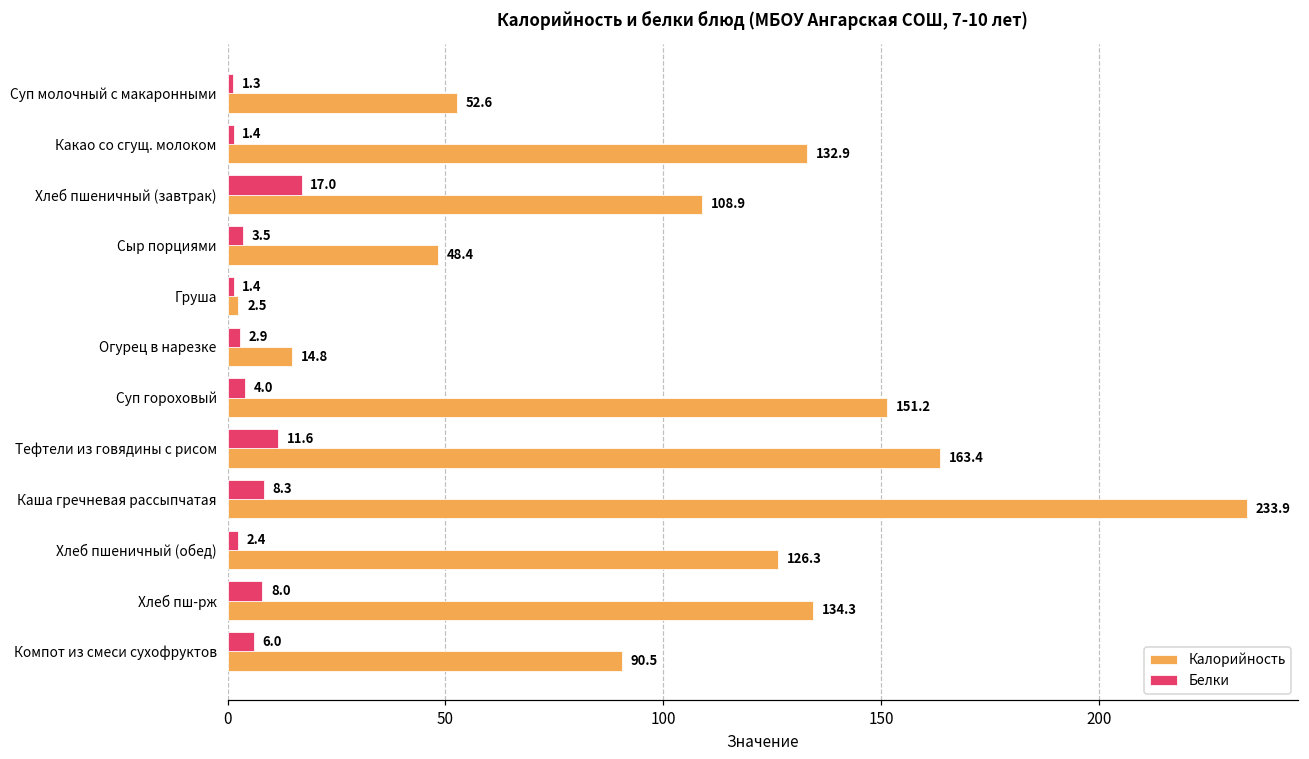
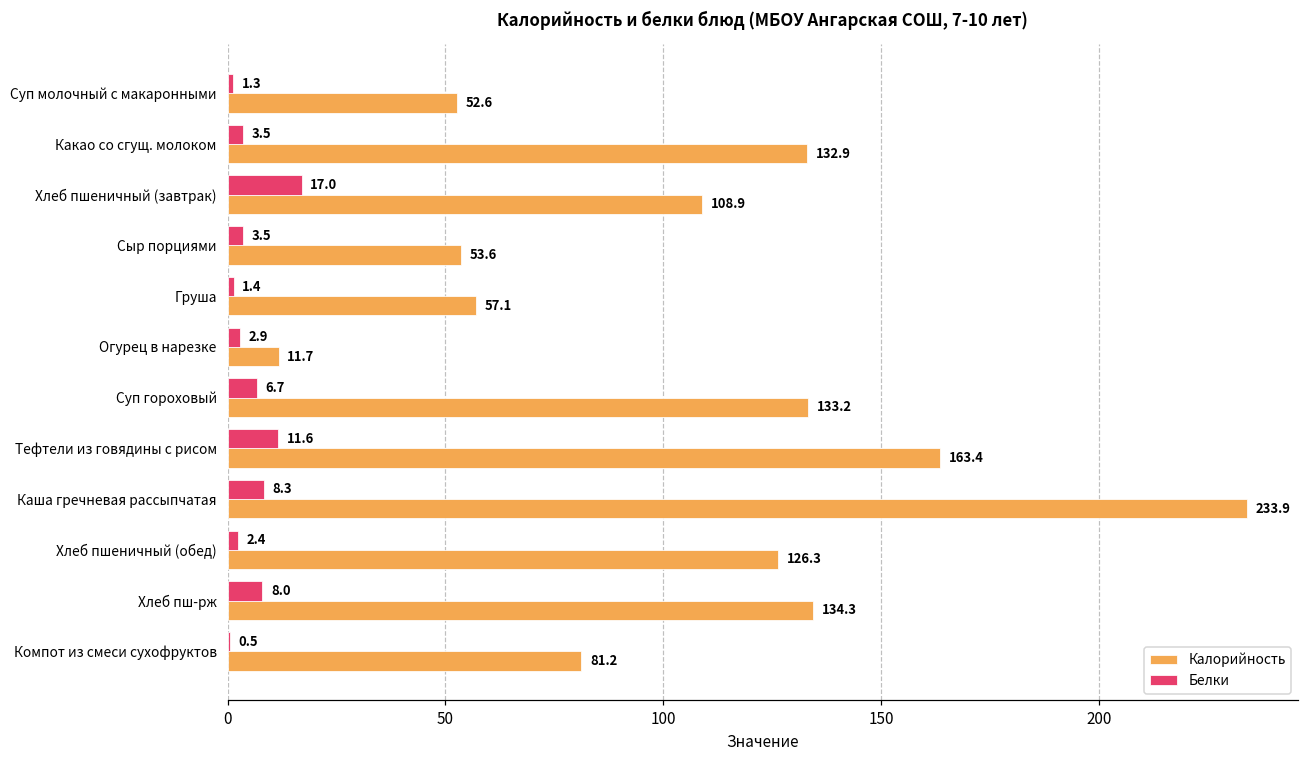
  {
    "Калорийность": {
      "Суп молочный с макаронными": 52.6,
      "Какао со сгущ. молоком": 132.9,
      "Хлеб пшеничный (завтрак)": 108.9,
-     "Сыр порциями": 48.4,
-     "Груша": 2.5,
-     "Огурец в нарезке": 14.8,
-     "Суп гороховый": 151.2,
+     "Сыр порциями": 53.6,
+     "Груша": 57.1,
+     "Огурец в нарезке": 11.7,
+     "Суп гороховый": 133.2,
      "Тефтели из говядины с рисом": 163.4,
      "Каша гречневая рассыпчатая": 233.9,
      "Хлеб пшеничный (обед)": 126.3,
      "Хлеб пш-рж": 134.3,
-     "Компот из смеси сухофруктов": 90.5
+     "Компот из смеси сухофруктов": 81.2
    },
    "Белки": {
      "Суп молочный с макаронными": 1.3,
-     "Какао со сгущ. молоком": 1.4,
+     "Какао со сгущ. молоком": 3.5,
      "Хлеб пшеничный (завтрак)": 17.0,
      "Сыр порциями": 3.5,
      "Груша": 1.4,
      "Огурец в нарезке": 2.9,
-     "Суп гороховый": 4.0,
+     "Суп гороховый": 6.7,
      "Тефтели из говядины с рисом": 11.6,
      "Каша гречневая рассыпчатая": 8.3,
      "Хлеб пшеничный (обед)": 2.4,
      "Хлеб пш-рж": 8.0,
-     "Компот из смеси сухофруктов": 6.0
+     "Компот из смеси сухофруктов": 0.5
    }
  }
